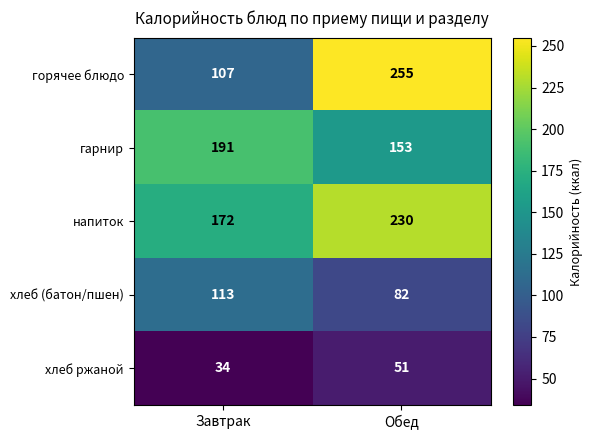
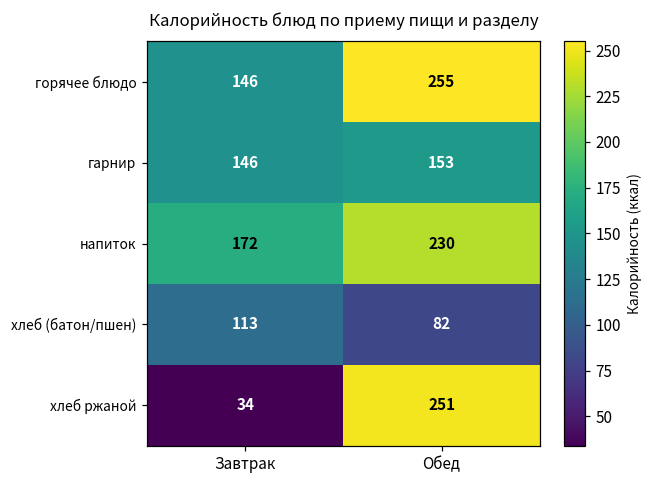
  {
    "горячее блюдо": {
-     "Завтрак": 107,
+     "Завтрак": 146,
      "Обед": 255
    },
    "гарнир": {
-     "Завтрак": 191,
+     "Завтрак": 146,
      "Обед": 153
    },
    "напиток": {
      "Завтрак": 172,
      "Обед": 230
    },
    "хлеб (батон/пшен)": {
      "Завтрак": 113,
      "Обед": 82
    },
    "хлеб ржаной": {
      "Завтрак": 34,
-     "Обед": 51
+     "Обед": 251
    }
  }
